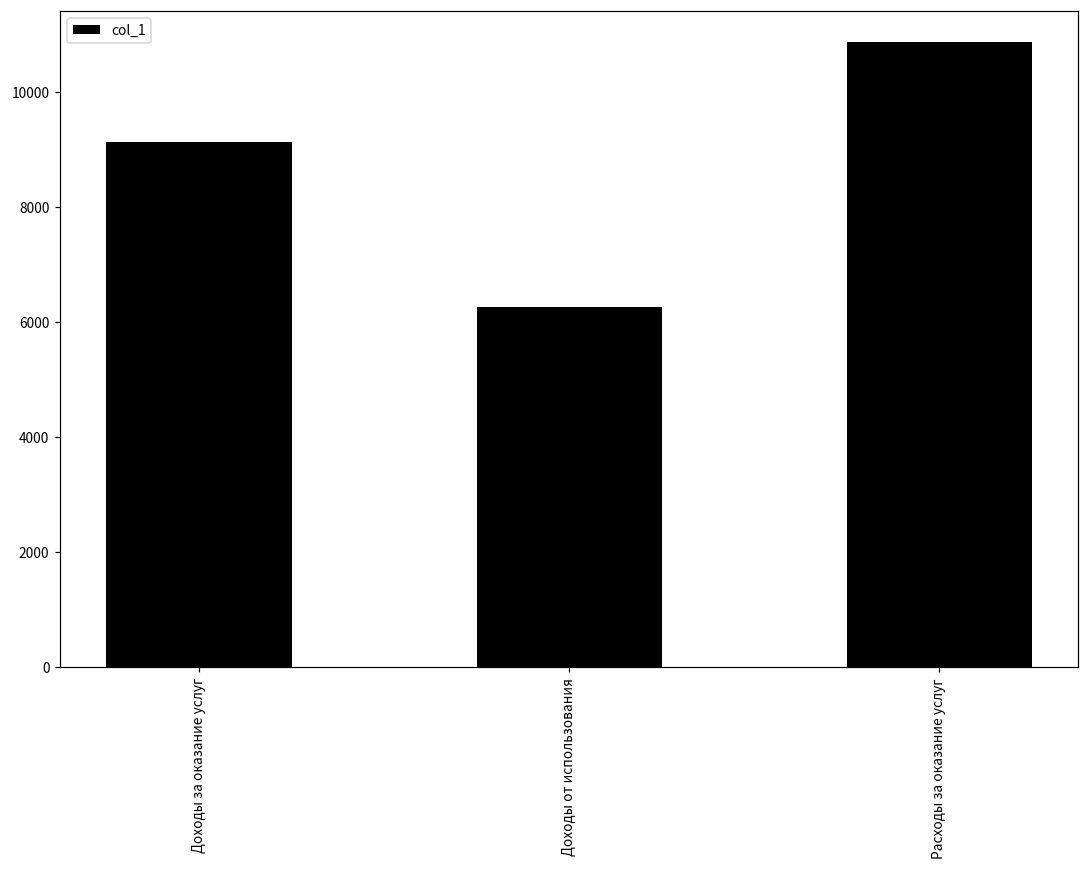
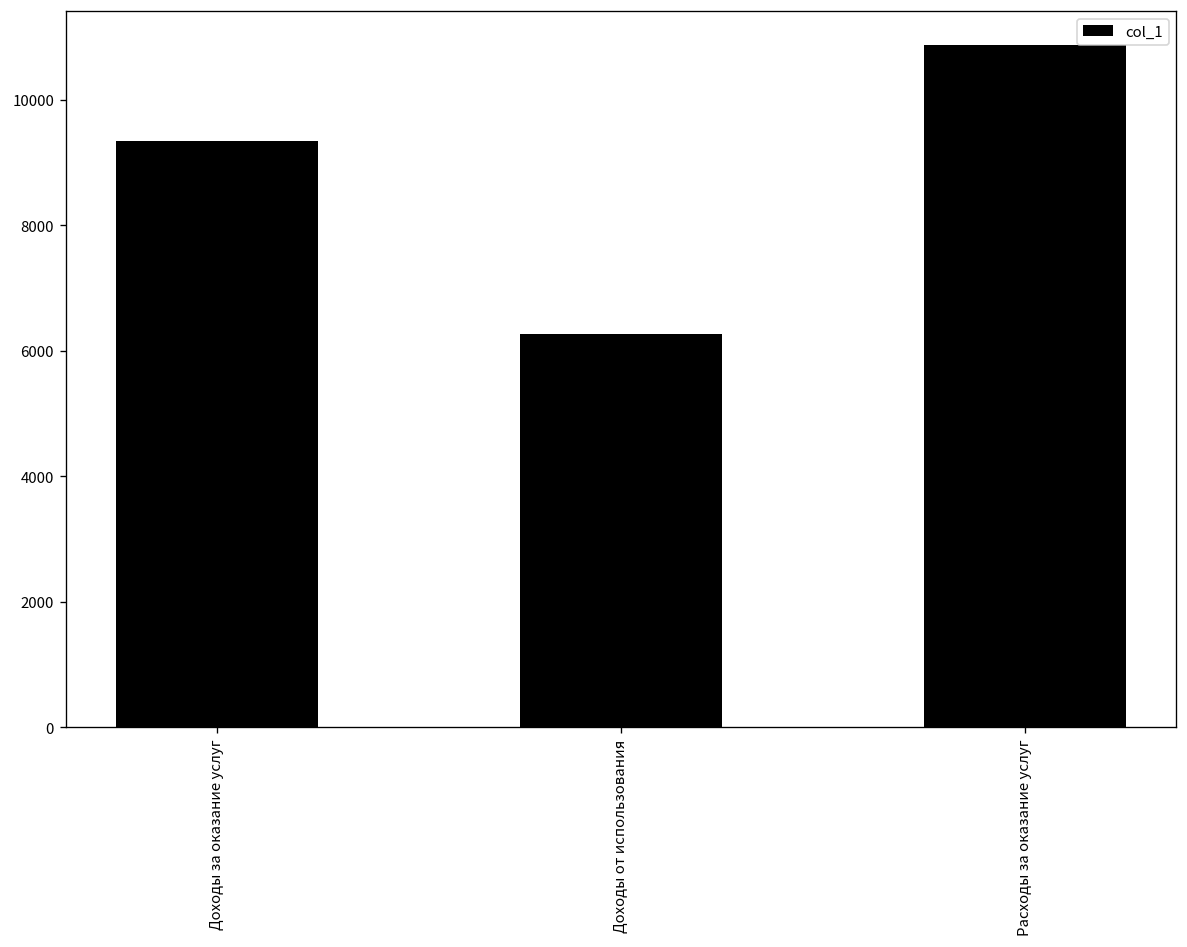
  {
-   "Доходы за оказание услуг": 9100,
+   "Доходы за оказание услуг": 9300,
    "Доходы от использования": 6300,
    "Расходы за оказание услуг": 10900
  }
